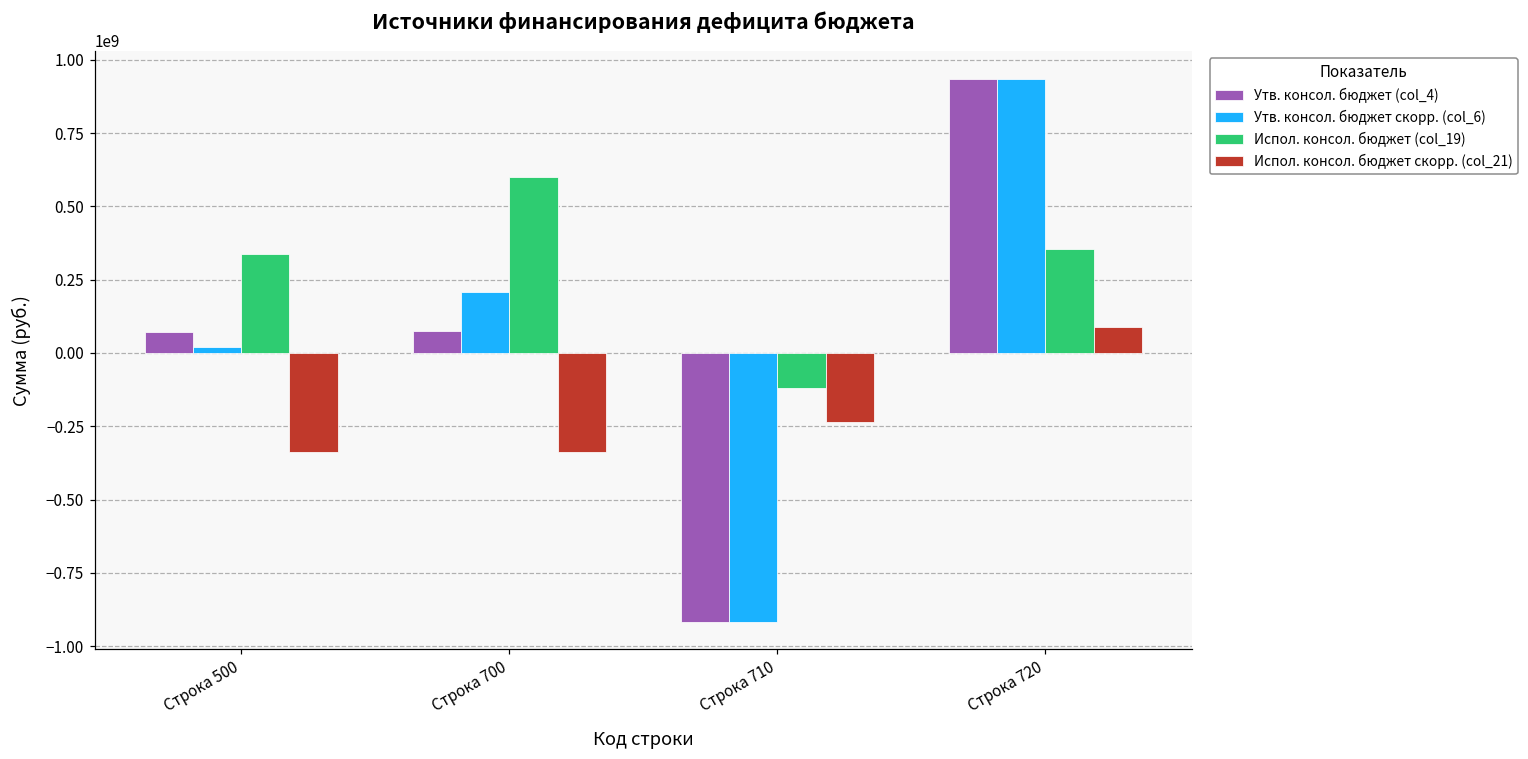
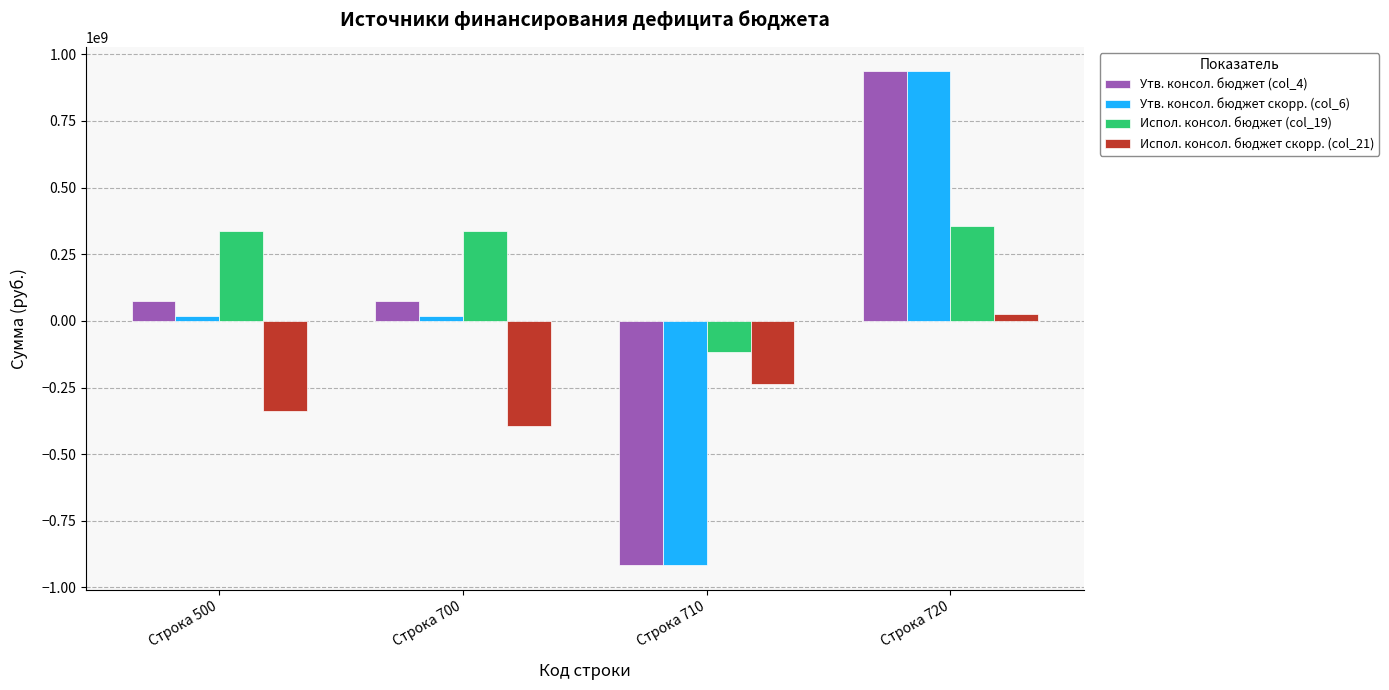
  {
    "Утв. консол. бюджет (col_4)": {
      "Строка 500": 70000000,
      "Строка 700": 70000000,
      "Строка 710": -920000000,
      "Строка 720": 940000000
    },
    "Утв. консол. бюджет скорр. (col_6)": {
      "Строка 500": 20000000,
-     "Строка 700": 210000000,
+     "Строка 700": 20000000,
      "Строка 710": -920000000,
      "Строка 720": 940000000
    },
    "Испол. консол. бюджет (col_19)": {
      "Строка 500": 340000000,
-     "Строка 700": 600000000,
+     "Строка 700": 340000000,
      "Строка 710": -120000000,
      "Строка 720": 360000000
    },
    "Испол. консол. бюджет скорр. (col_21)": {
      "Строка 500": -340000000,
-     "Строка 700": -340000000,
+     "Строка 700": -390000000,
      "Строка 710": -240000000,
-     "Строка 720": 90000000
+     "Строка 720": 30000000
    }
  }
